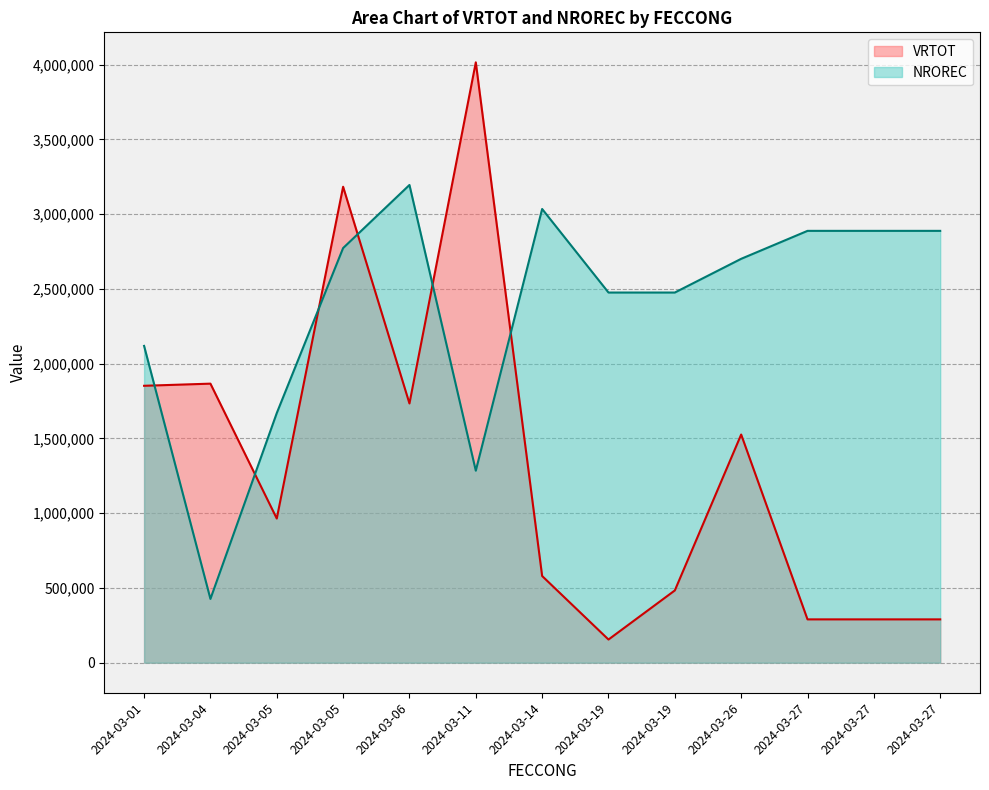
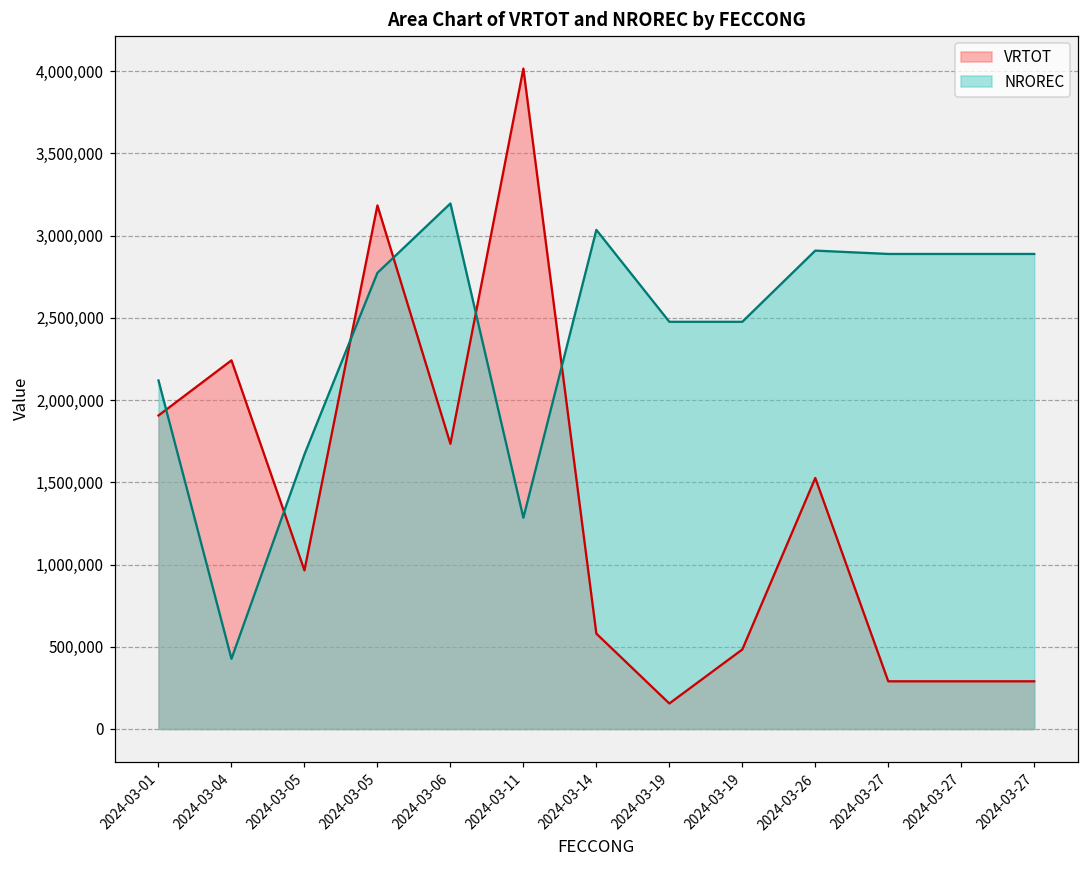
  {
    "VRTOT": {
-     "2024-03-01": "1,850,000",
-     "2024-03-04": "1,870,000",
+     "2024-03-01": "1,910,000",
+     "2024-03-04": "2,240,000",
      "2024-03-06": "1,730,000",
      "2024-03-11": "4,020,000",
      "2024-03-14": "580,000",
      "2024-03-26": "1,530,000"
    },
    "NROREC": {
      "2024-03-01": "2,120,000",
      "2024-03-04": "430,000",
      "2024-03-06": "3,200,000",
      "2024-03-11": "1,280,000",
      "2024-03-14": "3,040,000",
-     "2024-03-26": "2,700,000"
+     "2024-03-26": "2,910,000"
    }
  }
